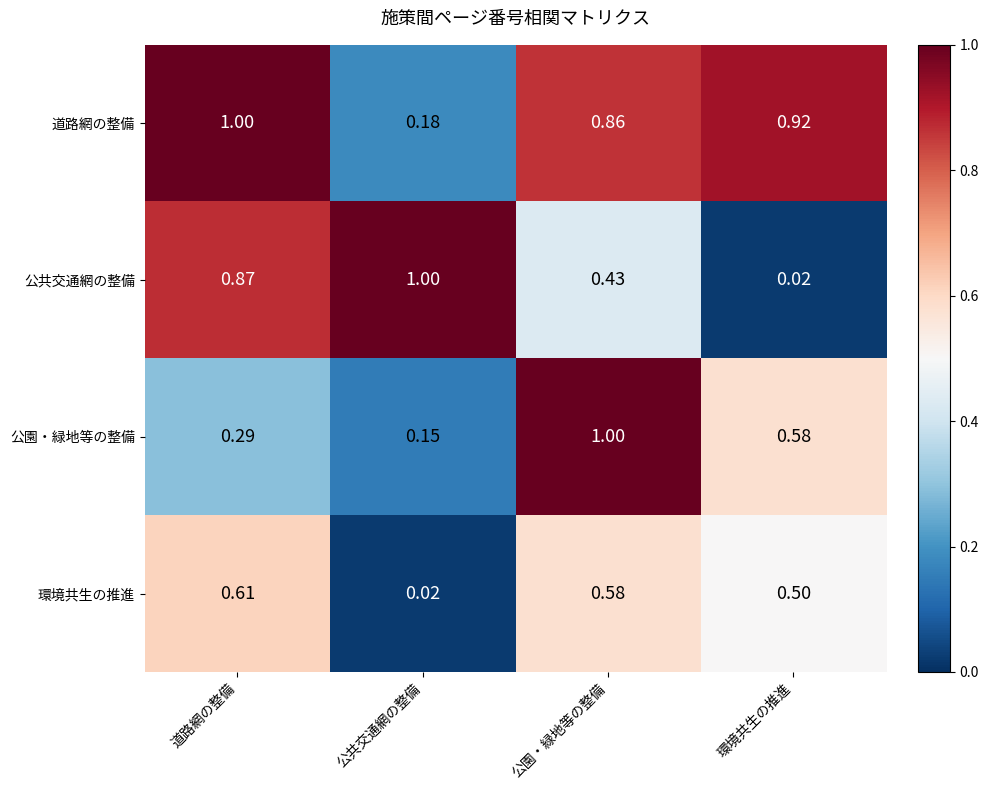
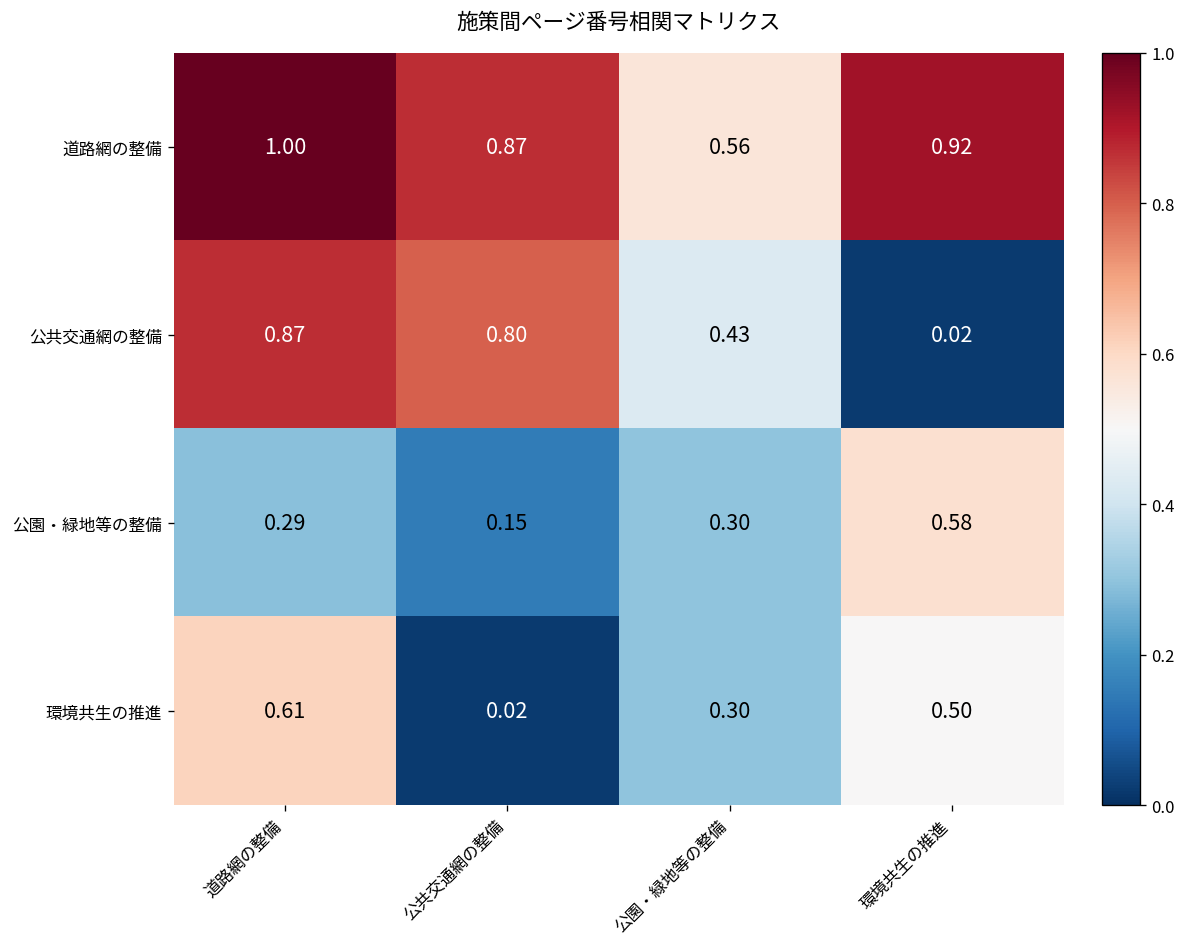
  {
    "道路網の整備": {
      "道路網の整備": 1.00,
-     "公共交通網の整備": 0.18,
-     "公園・緑地等の整備": 0.86,
+     "公共交通網の整備": 0.87,
+     "公園・緑地等の整備": 0.56,
      "環境共生の推進": 0.92
    },
    "公共交通網の整備": {
      "道路網の整備": 0.87,
-     "公共交通網の整備": 1.00,
+     "公共交通網の整備": 0.80,
      "公園・緑地等の整備": 0.43,
      "環境共生の推進": 0.02
    },
    "公園・緑地等の整備": {
      "道路網の整備": 0.29,
      "公共交通網の整備": 0.15,
-     "公園・緑地等の整備": 1.00,
+     "公園・緑地等の整備": 0.30,
      "環境共生の推進": 0.58
    },
    "環境共生の推進": {
      "道路網の整備": 0.61,
      "公共交通網の整備": 0.02,
-     "公園・緑地等の整備": 0.58,
+     "公園・緑地等の整備": 0.30,
      "環境共生の推進": 0.50
    }
  }
